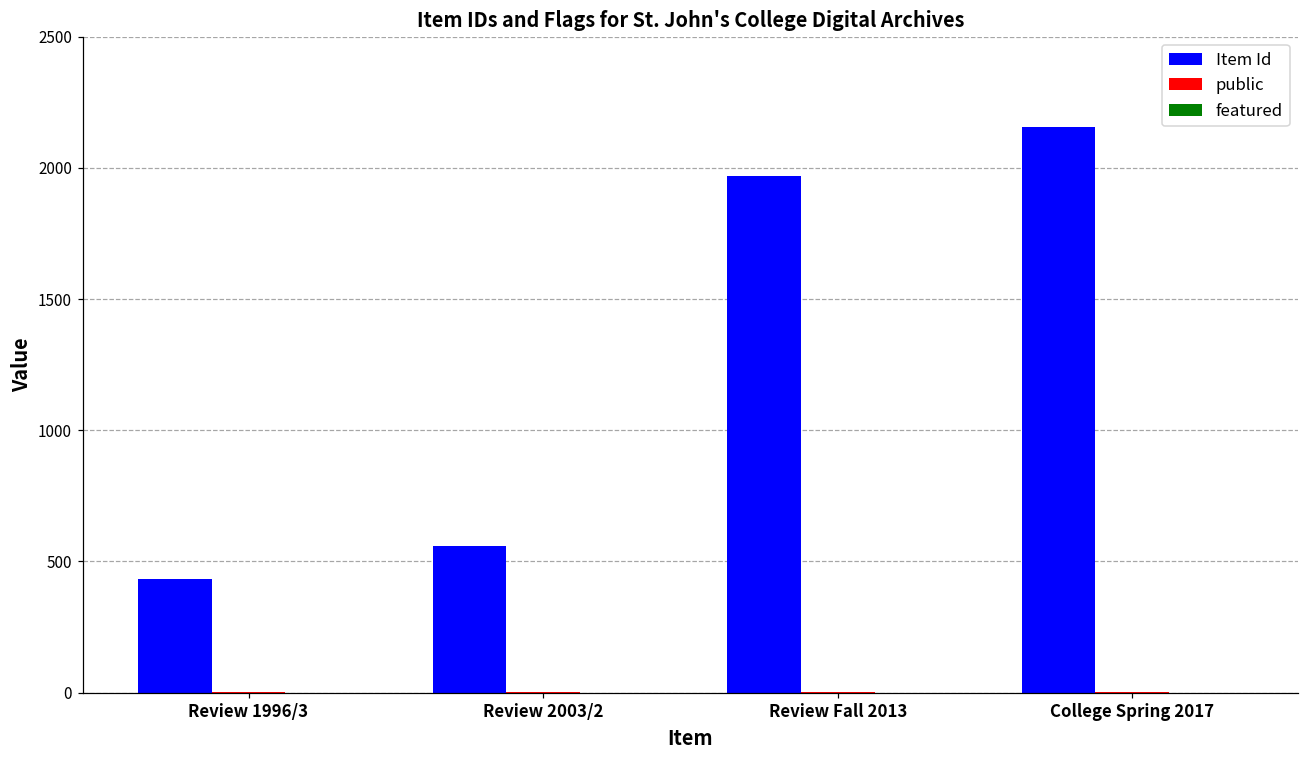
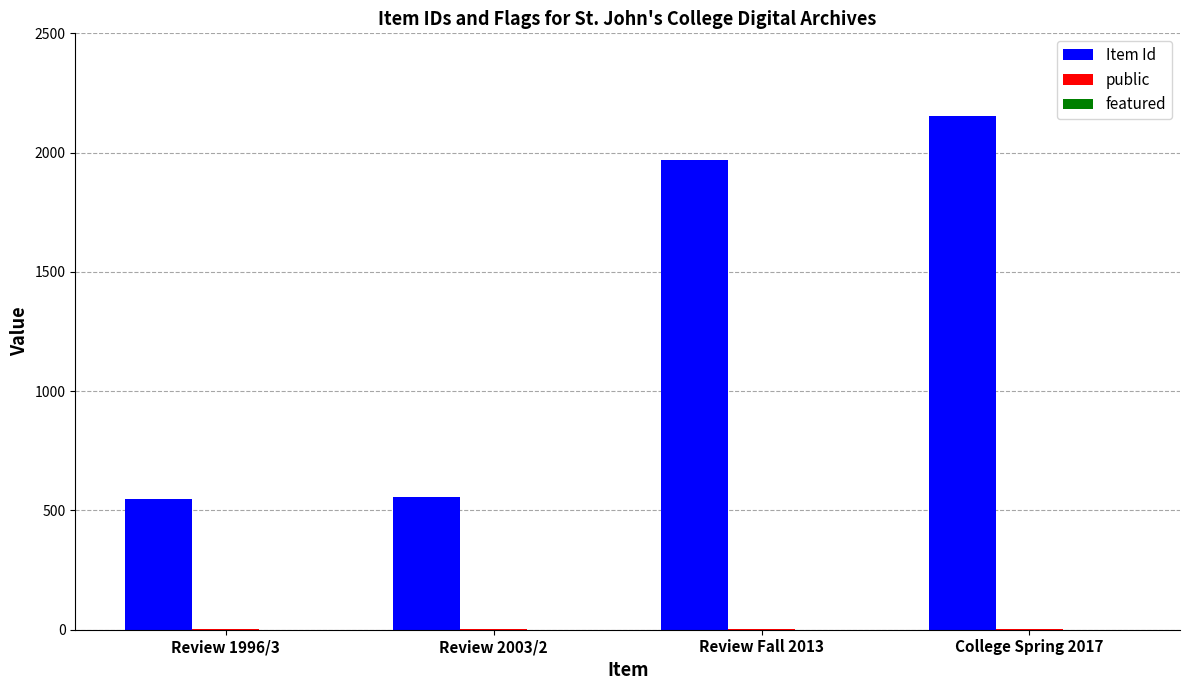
  {
    "Item Id": {
-     "Review 1996/3": 430,
+     "Review 1996/3": 550,
      "Review 2003/2": 560,
      "Review Fall 2013": 1970,
      "College Spring 2017": 2160
    },
    "featured": {
      "Review 1996/3": 0,
      "Review 2003/2": 0,
      "Review Fall 2013": 0,
      "College Spring 2017": 0
    }
  }
